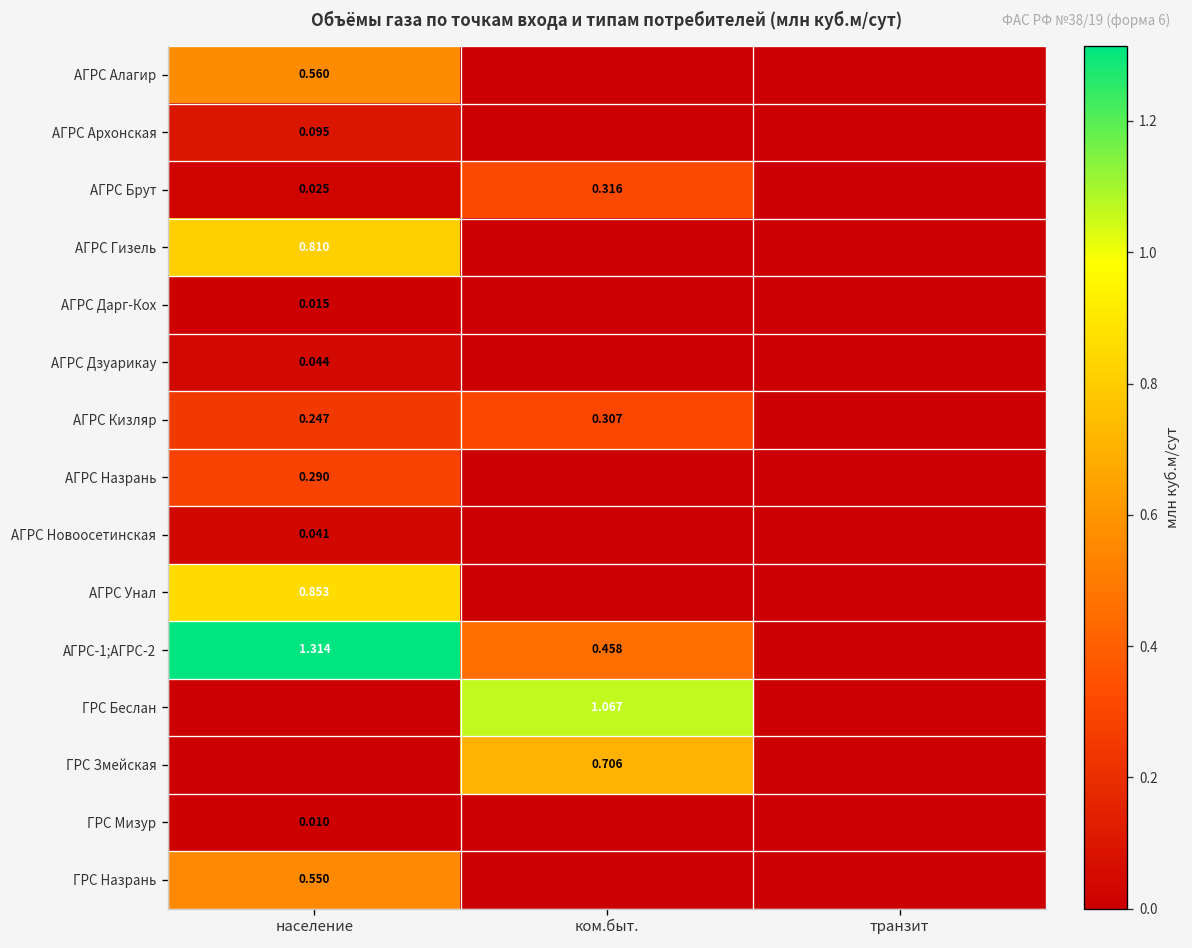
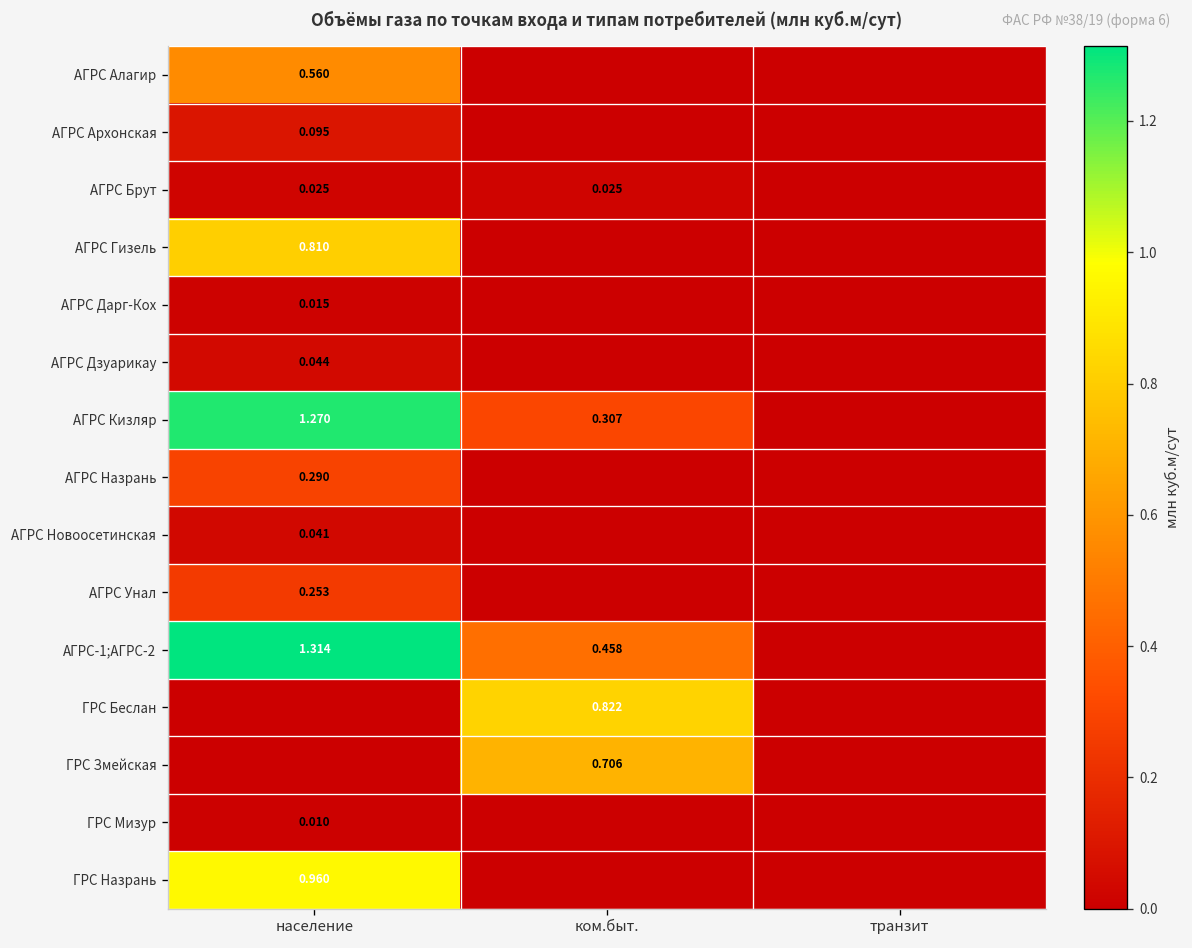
  {
    "АГРС Алагир": {
      "население": 0.560
    },
    "АГРС Архонская": {
      "население": 0.095
    },
    "АГРС Брут": {
      "население": 0.025,
-     "ком.быт.": 0.316
+     "ком.быт.": 0.025
    },
    "АГРС Гизель": {
      "население": 0.810
    },
    "АГРС Дарг-Кох": {
      "население": 0.015
    },
    "АГРС Дзуарикау": {
      "население": 0.044
    },
    "АГРС Кизляр": {
-     "население": 0.247,
+     "население": 1.270,
      "ком.быт.": 0.307
    },
    "АГРС Назрань": {
      "население": 0.290
    },
    "АГРС Новоосетинская": {
      "население": 0.041
    },
    "АГРС Унал": {
-     "население": 0.853
+     "население": 0.253
    },
    "АГРС-1;АГРС-2": {
      "население": 1.314,
      "ком.быт.": 0.458
    },
    "ГРС Беслан": {
-     "ком.быт.": 1.067
+     "ком.быт.": 0.822
    },
    "ГРС Змейская": {
      "ком.быт.": 0.706
    },
    "ГРС Мизур": {
      "население": 0.010
    },
    "ГРС Назрань": {
-     "население": 0.550
+     "население": 0.960
    }
  }
